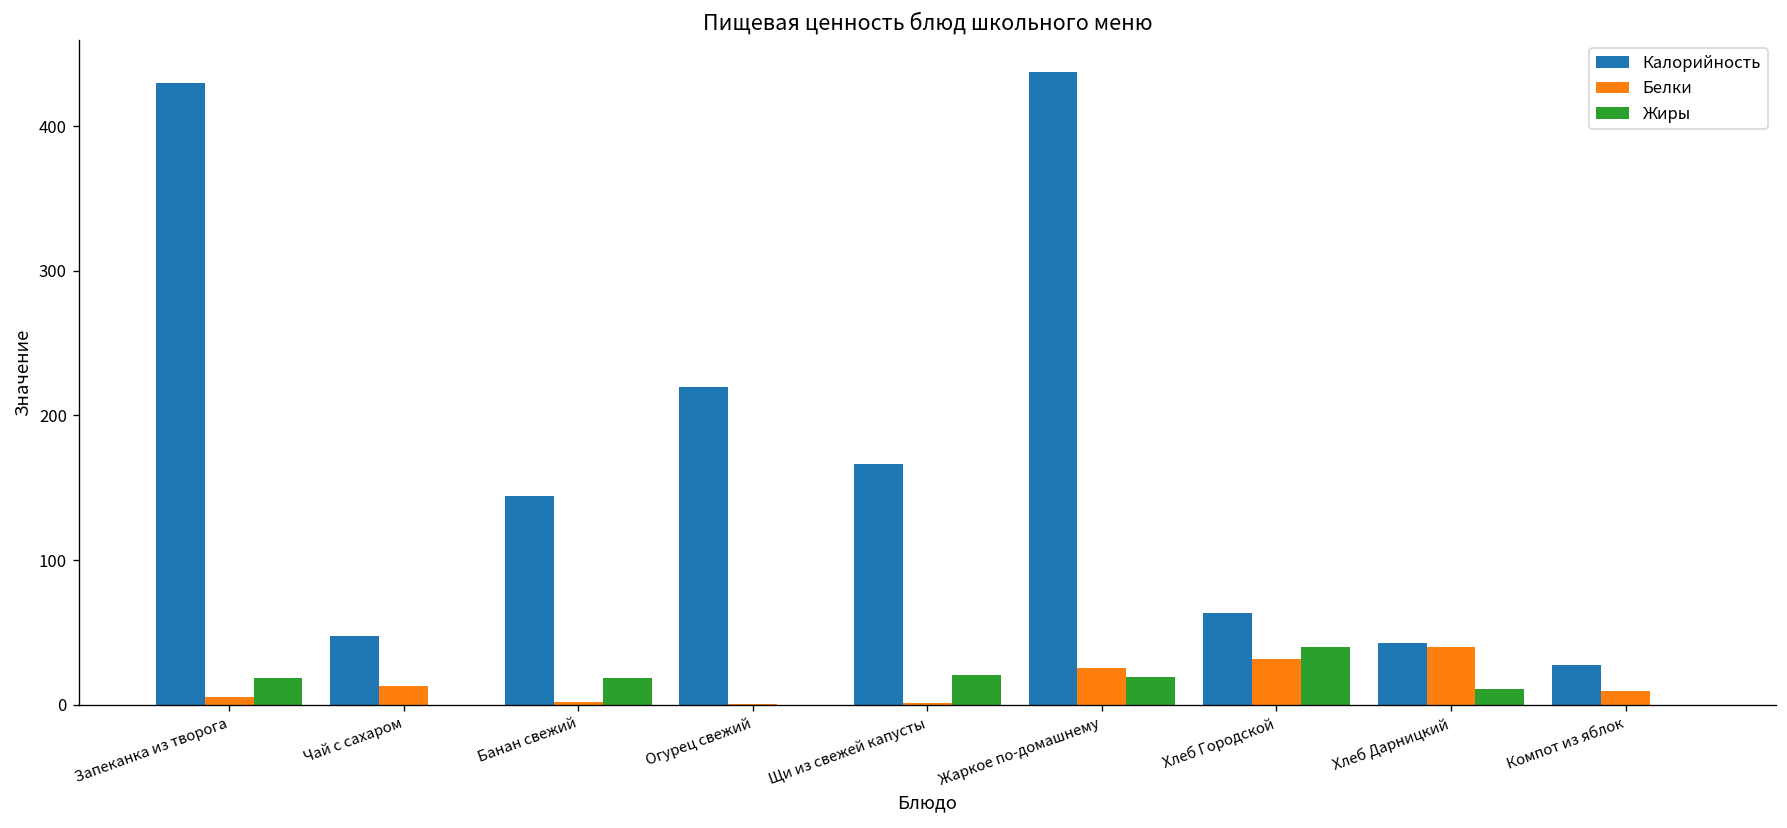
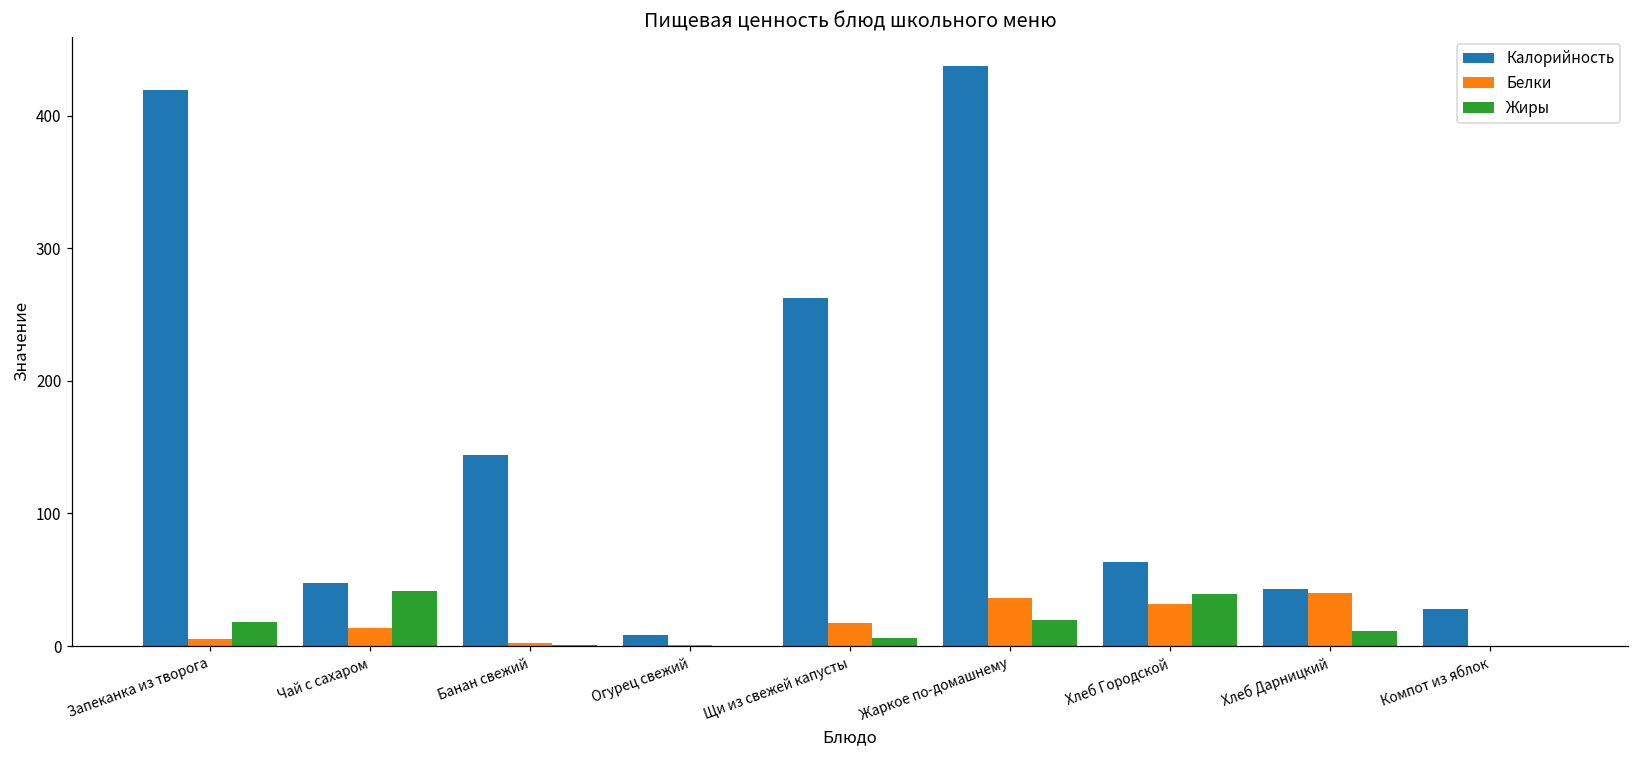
  {
    "Калорийность": {
-     "Запеканка из творога": 430,
+     "Запеканка из творога": 419,
      "Чай с сахаром": 47,
      "Банан свежий": 144,
-     "Огурец свежий": 220,
-     "Щи из свежей капусты": 167,
+     "Огурец свежий": 8,
+     "Щи из свежей капусты": 263,
      "Жаркое по-домашнему": 438,
      "Хлеб Городской": 64,
      "Хлеб Дарницкий": 43,
      "Компот из яблок": 28
    },
    "Белки": {
      "Запеканка из творога": 5,
      "Чай с сахаром": 13,
      "Банан свежий": 2,
-     "Щи из свежей капусты": 2,
-     "Жаркое по-домашнему": 26,
+     "Щи из свежей капусты": 17,
+     "Жаркое по-домашнему": 36,
      "Хлеб Городской": 31,
      "Хлеб Дарницкий": 40,
-     "Компот из яблок": 9
+     "Компот из яблок": 0
    },
    "Жиры": {
      "Запеканка из творога": 18,
-     "Чай с сахаром": 0,
-     "Банан свежий": 18,
-     "Щи из свежей капусты": 21,
+     "Чай с сахаром": 41,
+     "Банан свежий": 1,
+     "Щи из свежей капусты": 6,
      "Жаркое по-домашнему": 19,
      "Хлеб Городской": 40,
      "Хлеб Дарницкий": 11,
      "Компот из яблок": 0
    }
  }
